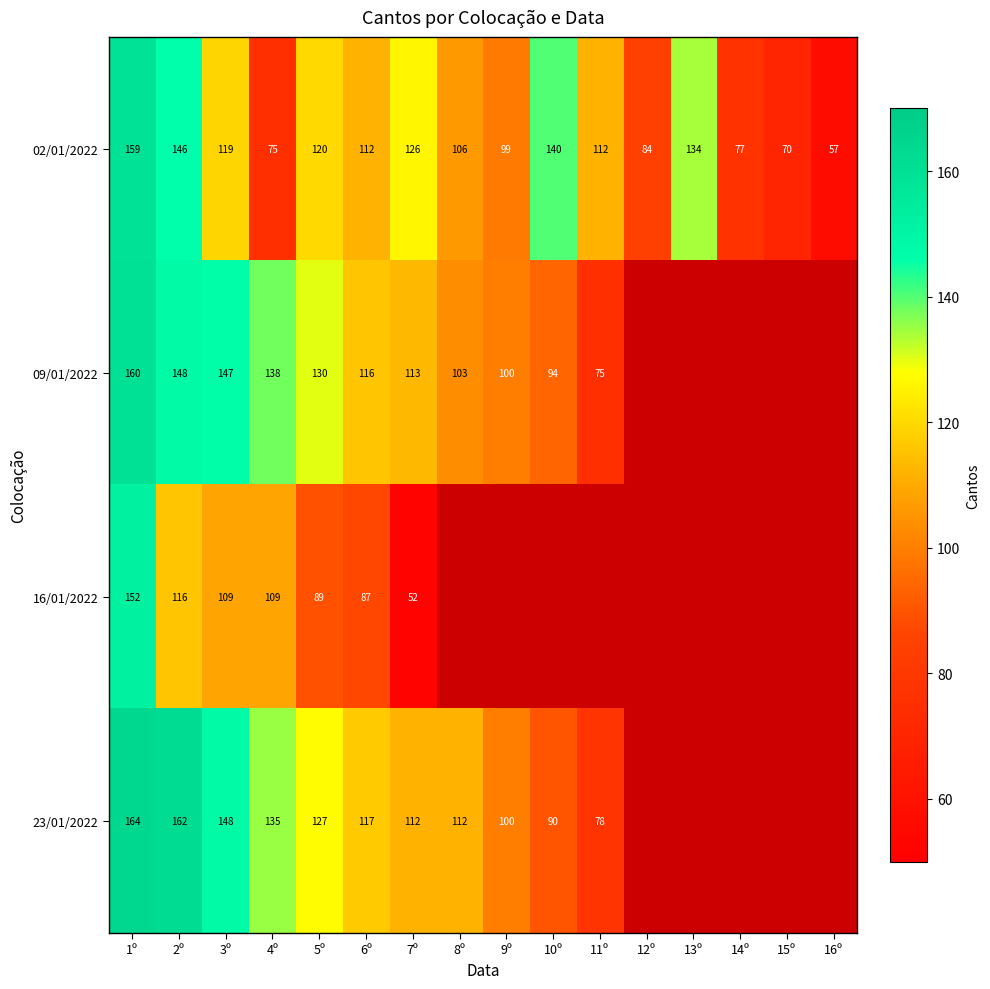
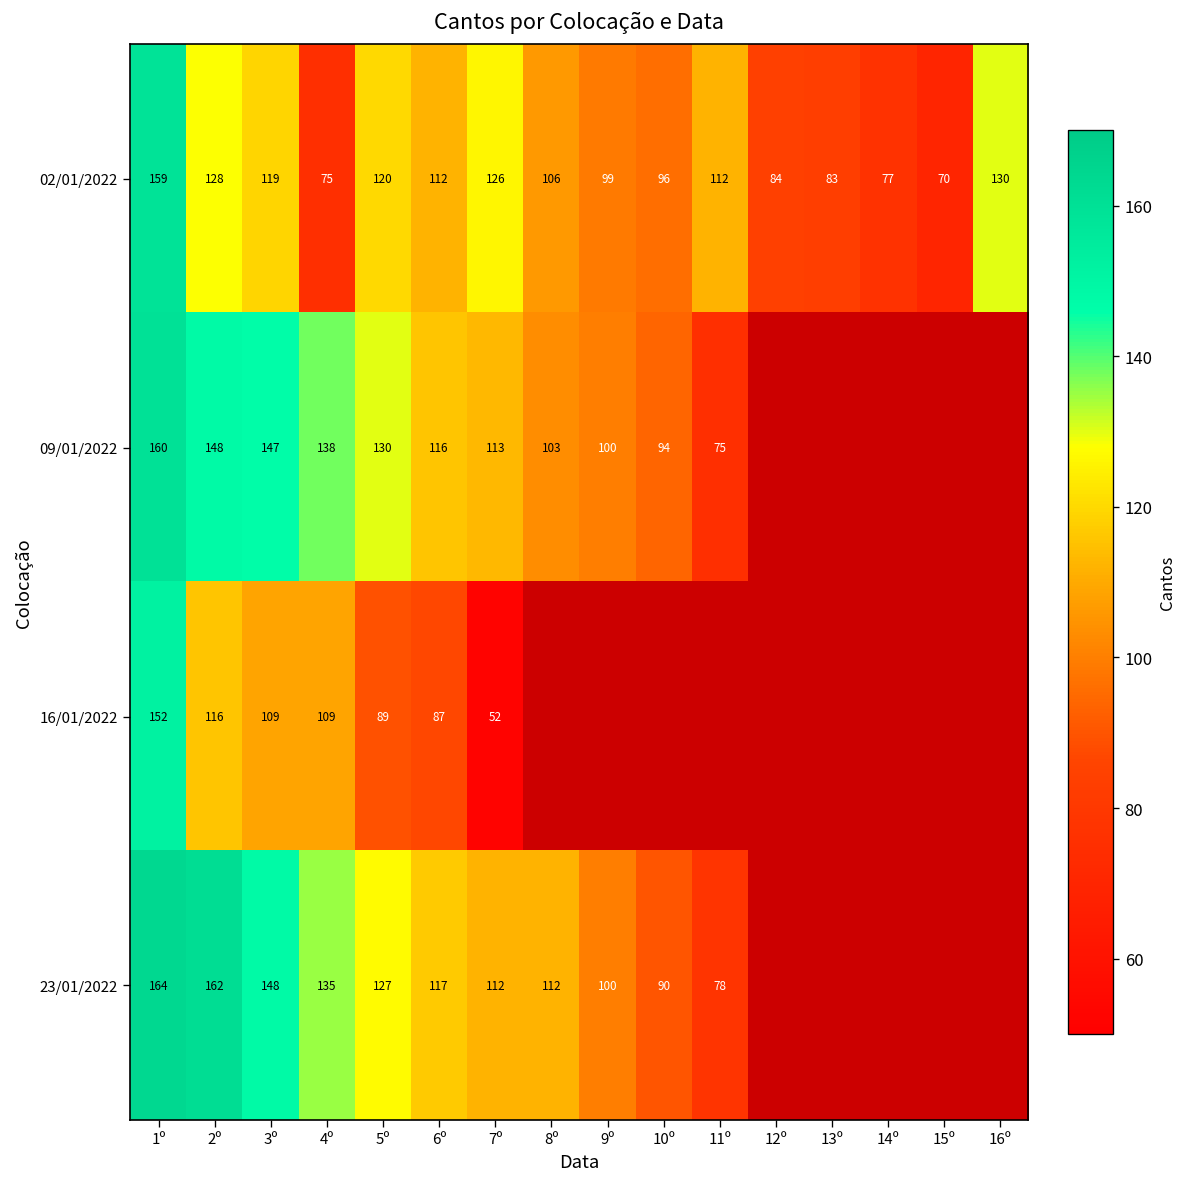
  {
    "02/01/2022": {
      "1º": 159,
-     "2º": 146,
+     "2º": 128,
      "3º": 119,
      "4º": 75,
      "5º": 120,
      "6º": 112,
      "7º": 126,
      "8º": 106,
      "9º": 99,
-     "10º": 140,
+     "10º": 96,
      "11º": 112,
      "12º": 84,
-     "13º": 134,
+     "13º": 83,
      "14º": 77,
      "15º": 70,
-     "16º": 57
+     "16º": 130
    },
    "09/01/2022": {
      "1º": 160,
      "2º": 148,
      "3º": 147,
      "4º": 138,
      "5º": 130,
      "6º": 116,
      "7º": 113,
      "8º": 103,
      "9º": 100,
      "10º": 94,
      "11º": 75
    },
    "16/01/2022": {
      "1º": 152,
      "2º": 116,
      "3º": 109,
      "4º": 109,
      "5º": 89,
      "6º": 87,
      "7º": 52
    },
    "23/01/2022": {
      "1º": 164,
      "2º": 162,
      "3º": 148,
      "4º": 135,
      "5º": 127,
      "6º": 117,
      "7º": 112,
      "8º": 112,
      "9º": 100,
      "10º": 90,
      "11º": 78
    }
  }
